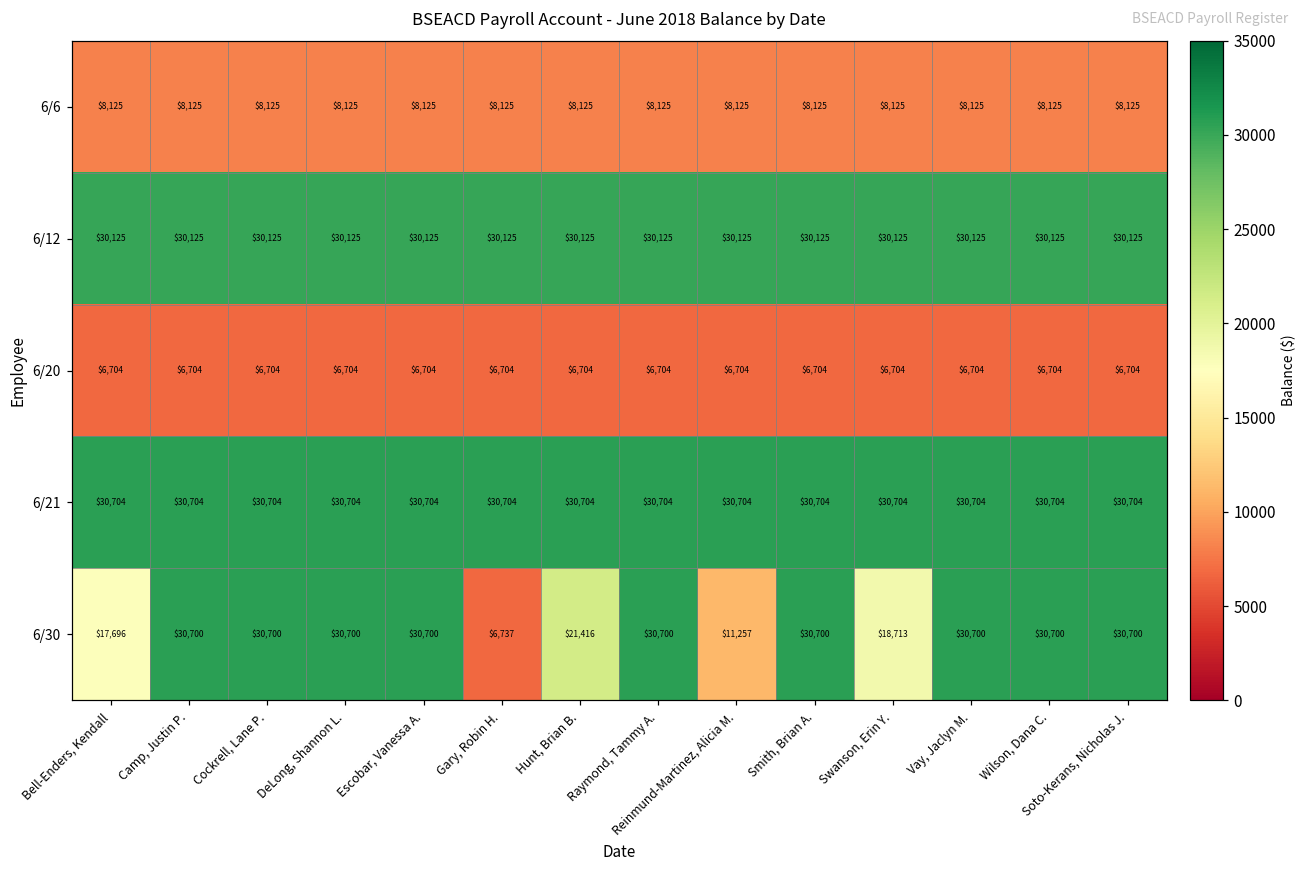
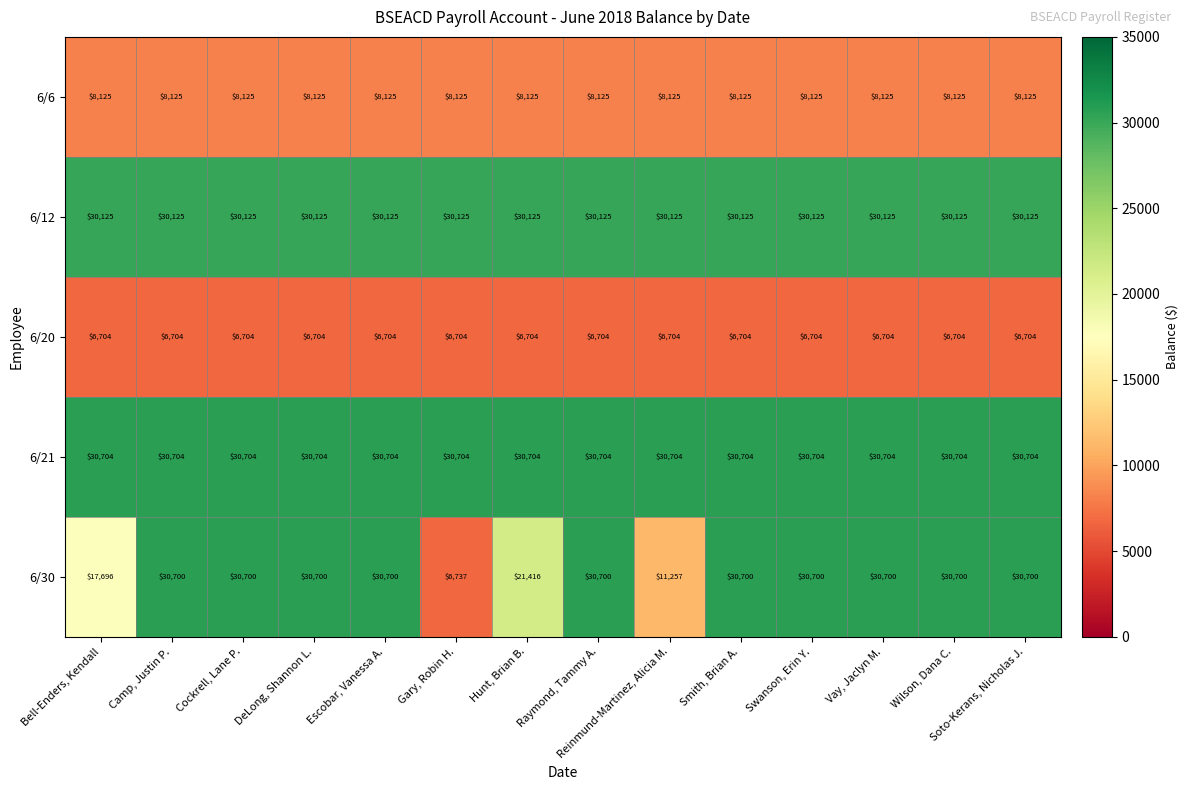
  {
    "6/6": {
      "Bell-Enders, Kendall": "$8,125",
      "Camp, Justin P.": "$8,125",
      "Cockrell, Lane P.": "$8,125",
      "DeLong, Shannon L.": "$8,125",
      "Escobar, Vanessa A.": "$8,125",
      "Gary, Robin H.": "$8,125",
      "Hunt, Brian B.": "$8,125",
      "Raymond, Tammy A.": "$8,125",
      "Reinmund-Martinez, Alicia M.": "$8,125",
      "Smith, Brian A.": "$8,125",
      "Swanson, Erin Y.": "$8,125",
      "Vay, Jaclyn M.": "$8,125",
      "Wilson, Dana C.": "$8,125",
      "Soto-Kerans, Nicholas J.": "$8,125"
    },
    "6/12": {
      "Bell-Enders, Kendall": "$30,125",
      "Camp, Justin P.": "$30,125",
      "Cockrell, Lane P.": "$30,125",
      "DeLong, Shannon L.": "$30,125",
      "Escobar, Vanessa A.": "$30,125",
      "Gary, Robin H.": "$30,125",
      "Hunt, Brian B.": "$30,125",
      "Raymond, Tammy A.": "$30,125",
      "Reinmund-Martinez, Alicia M.": "$30,125",
      "Smith, Brian A.": "$30,125",
      "Swanson, Erin Y.": "$30,125",
      "Vay, Jaclyn M.": "$30,125",
      "Wilson, Dana C.": "$30,125",
      "Soto-Kerans, Nicholas J.": "$30,125"
    },
    "6/20": {
      "Bell-Enders, Kendall": "$6,704",
      "Camp, Justin P.": "$6,704",
      "Cockrell, Lane P.": "$6,704",
      "DeLong, Shannon L.": "$6,704",
      "Escobar, Vanessa A.": "$6,704",
      "Gary, Robin H.": "$6,704",
      "Hunt, Brian B.": "$6,704",
      "Raymond, Tammy A.": "$6,704",
      "Reinmund-Martinez, Alicia M.": "$6,704",
      "Smith, Brian A.": "$6,704",
      "Swanson, Erin Y.": "$6,704",
      "Vay, Jaclyn M.": "$6,704",
      "Wilson, Dana C.": "$6,704",
      "Soto-Kerans, Nicholas J.": "$6,704"
    },
    "6/21": {
      "Bell-Enders, Kendall": "$30,704",
      "Camp, Justin P.": "$30,704",
      "Cockrell, Lane P.": "$30,704",
      "DeLong, Shannon L.": "$30,704",
      "Escobar, Vanessa A.": "$30,704",
      "Gary, Robin H.": "$30,704",
      "Hunt, Brian B.": "$30,704",
      "Raymond, Tammy A.": "$30,704",
      "Reinmund-Martinez, Alicia M.": "$30,704",
      "Smith, Brian A.": "$30,704",
      "Swanson, Erin Y.": "$30,704",
      "Vay, Jaclyn M.": "$30,704",
      "Wilson, Dana C.": "$30,704",
      "Soto-Kerans, Nicholas J.": "$30,704"
    },
    "6/30": {
      "Bell-Enders, Kendall": "$17,696",
      "Camp, Justin P.": "$30,700",
      "Cockrell, Lane P.": "$30,700",
      "DeLong, Shannon L.": "$30,700",
      "Escobar, Vanessa A.": "$30,700",
      "Gary, Robin H.": "$6,737",
      "Hunt, Brian B.": "$21,416",
      "Raymond, Tammy A.": "$30,700",
      "Reinmund-Martinez, Alicia M.": "$11,257",
      "Smith, Brian A.": "$30,700",
-     "Swanson, Erin Y.": "$18,713",
+     "Swanson, Erin Y.": "$30,700",
      "Vay, Jaclyn M.": "$30,700",
      "Wilson, Dana C.": "$30,700",
      "Soto-Kerans, Nicholas J.": "$30,700"
    }
  }
